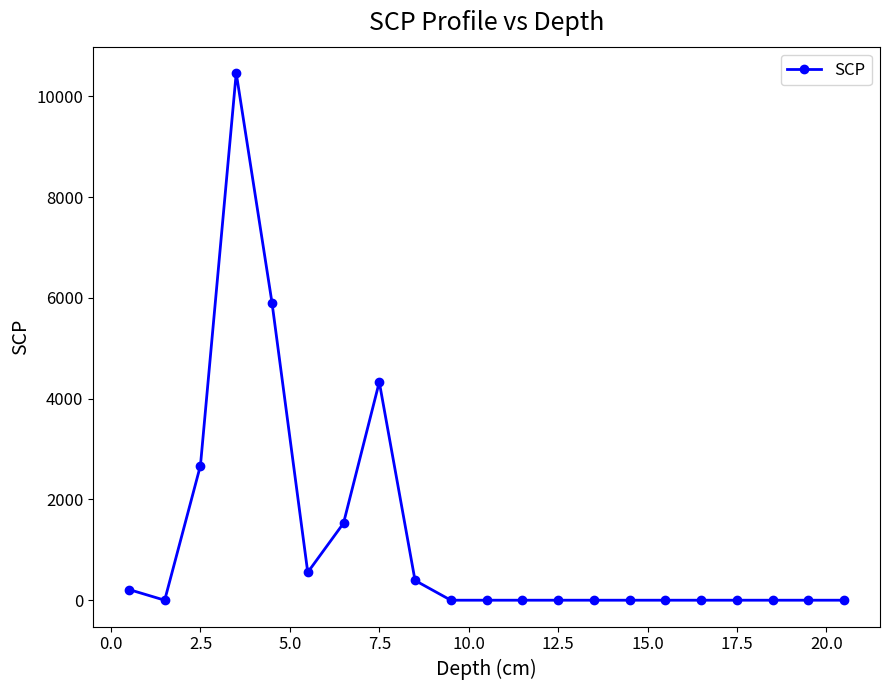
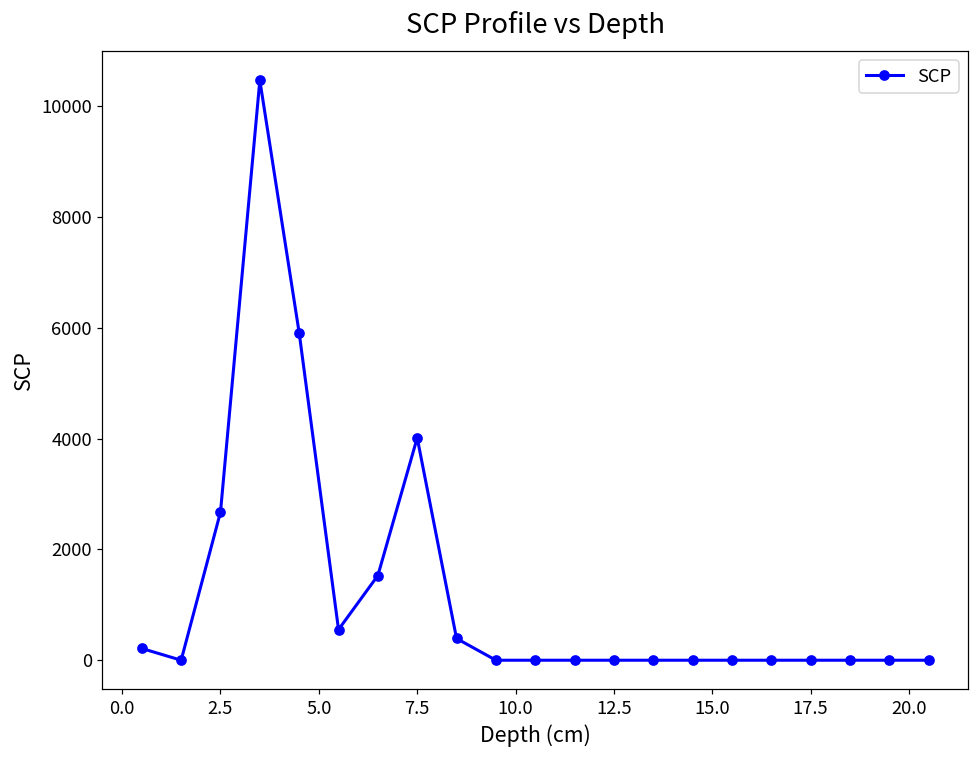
  {
    "2.5": 2700,
-   "7.5": 4300,
+   "7.5": 4000,
    "12.5": 0,
    "17.5": 0
  }
